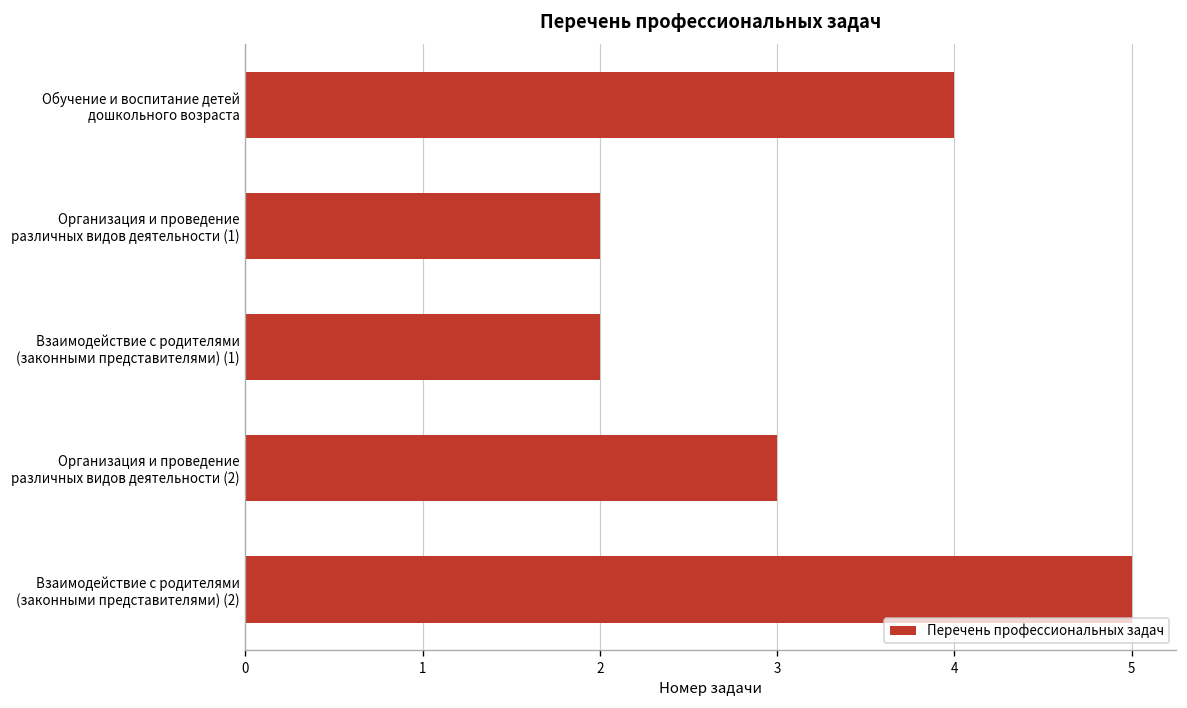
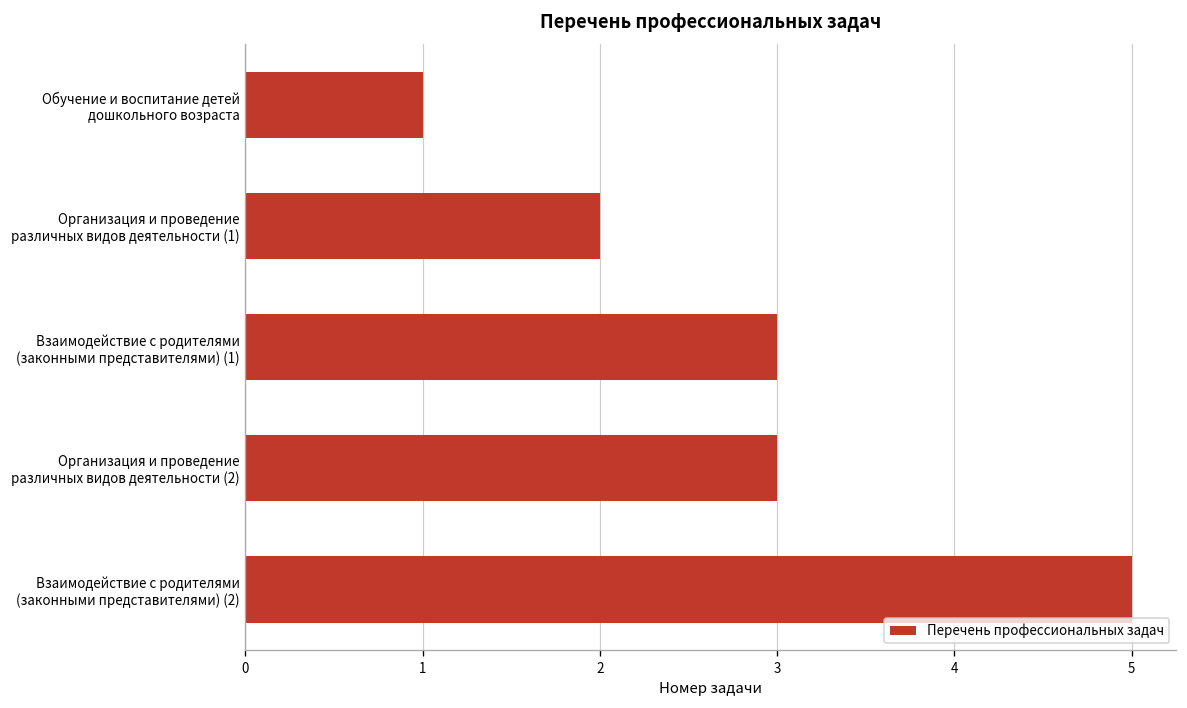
  {
-   "Обучение и воспитание детей дошкольного возраста": 4,
+   "Обучение и воспитание детей дошкольного возраста": 1,
    "Организация и проведение различных видов деятельности (1)": 2,
-   "Взаимодействие с родителями (законными представителями) (1)": 2,
+   "Взаимодействие с родителями (законными представителями) (1)": 3,
    "Организация и проведение различных видов деятельности (2)": 3,
    "Взаимодействие с родителями (законными представителями) (2)": 5
  }
